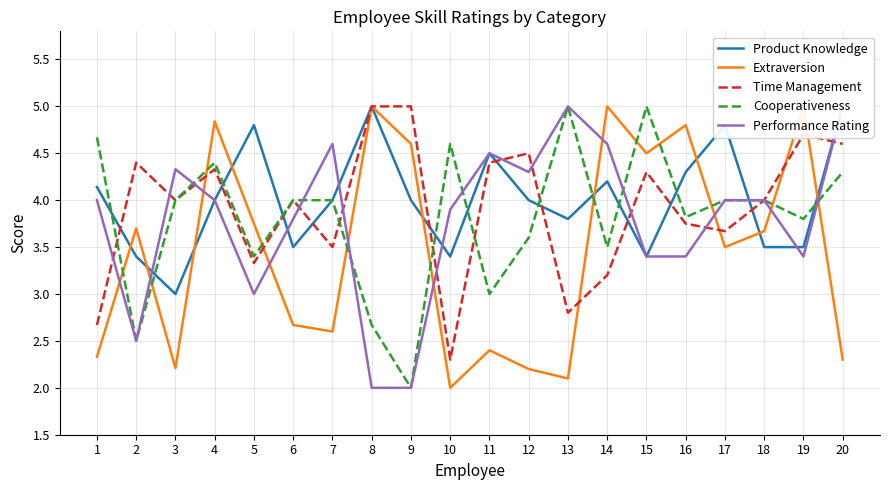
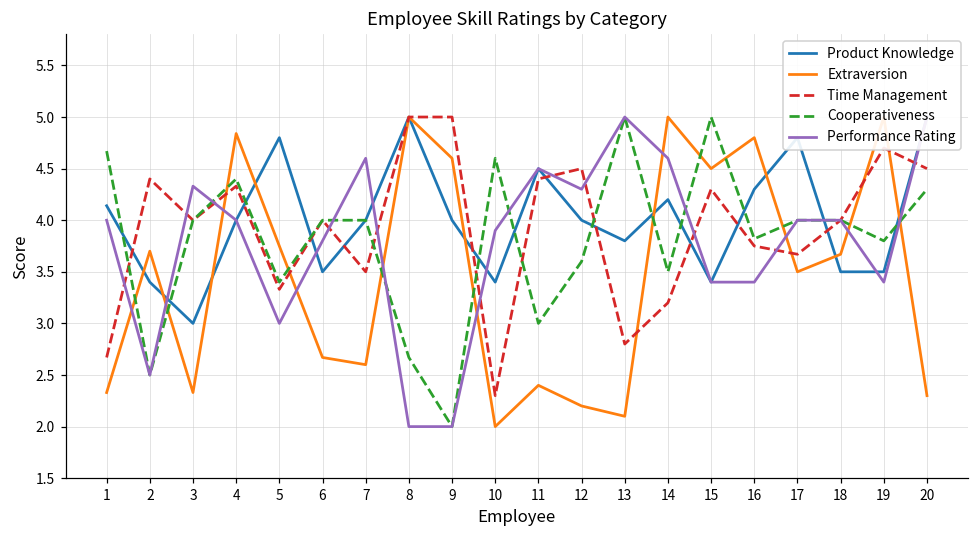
  {
    "Product Knowledge": {
      "1": 4.1,
      "2": 3.4,
      "3": 3.0,
      "5": 4.8,
      "6": 3.5,
      "9": 4.0,
      "10": 3.4,
      "12": 4.0,
      "13": 3.8,
      "14": 4.2,
      "16": 4.3,
      "18": 3.5,
      "19": 3.5
    },
    "Extraversion": {
      "1": 2.3,
      "2": 3.7,
-     "3": 2.2,
+     "3": 2.3,
      "4": 4.8,
      "5": 3.8,
      "6": 2.7,
      "7": 2.6,
      "9": 4.6,
      "10": 2.0,
      "11": 2.4,
      "12": 2.2,
      "13": 2.1,
      "14": 5.0,
      "15": 4.5,
      "16": 4.8,
      "17": 3.5,
      "18": 3.7,
      "20": 2.3
    },
    "Time Management": {
      "1": 2.7,
      "2": 4.4,
      "4": 4.3,
      "5": 3.3,
      "7": 3.5,
      "9": 5.0,
      "10": 2.3,
      "11": 4.4,
      "12": 4.5,
      "13": 2.8,
      "14": 3.2,
      "15": 4.3,
      "16": 3.8,
      "17": 3.7,
-     "20": 4.6
+     "20": 4.5
    },
    "Cooperativeness": {
      "1": 4.7,
      "4": 4.4,
      "5": 3.4,
      "8": 2.7,
      "10": 4.6,
      "11": 3.0,
      "12": 3.6,
      "14": 3.5,
      "15": 5.0,
      "16": 3.8,
      "19": 3.8,
      "20": 4.3
    },
    "Performance Rating": {
      "1": 4.0,
      "3": 4.3,
      "5": 3.0,
      "6": 3.8,
      "7": 4.6,
      "8": 2.0,
      "10": 3.9,
      "12": 4.3,
      "14": 4.6,
      "16": 3.4,
      "19": 3.4
    }
  }
